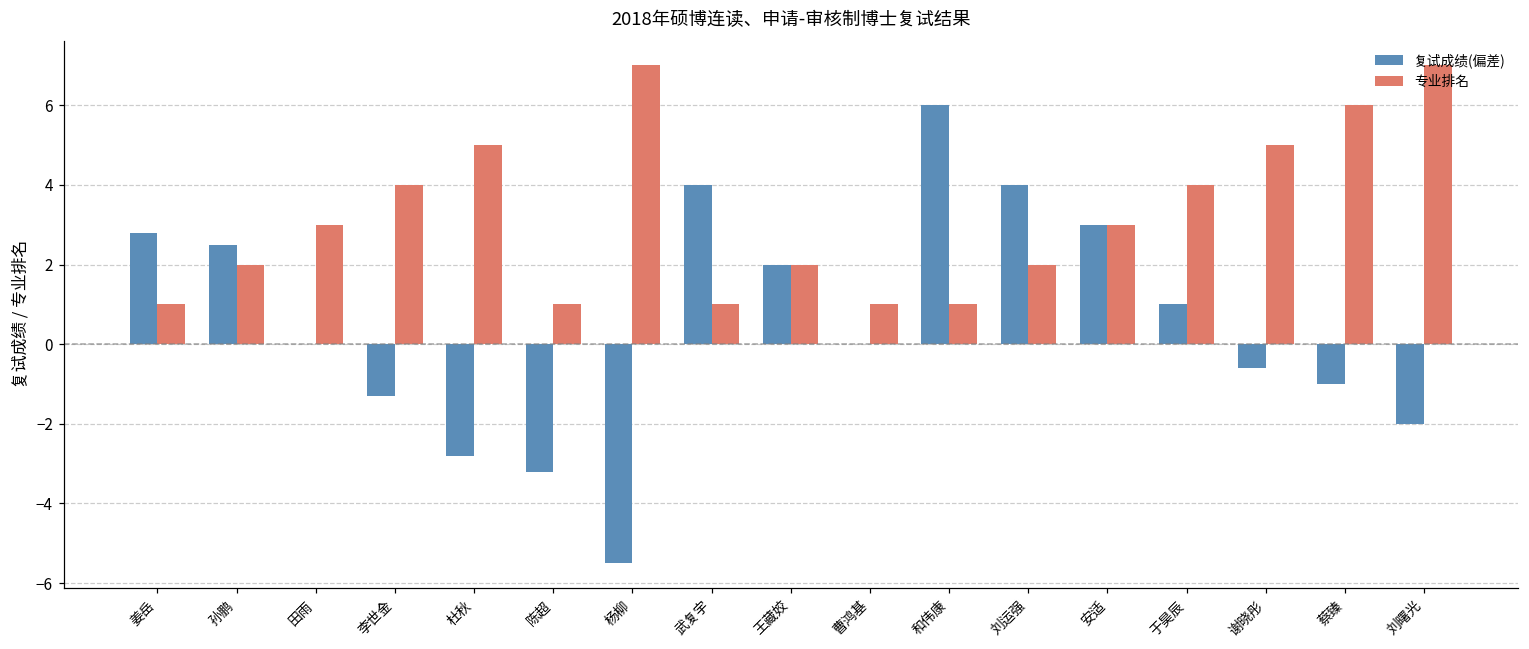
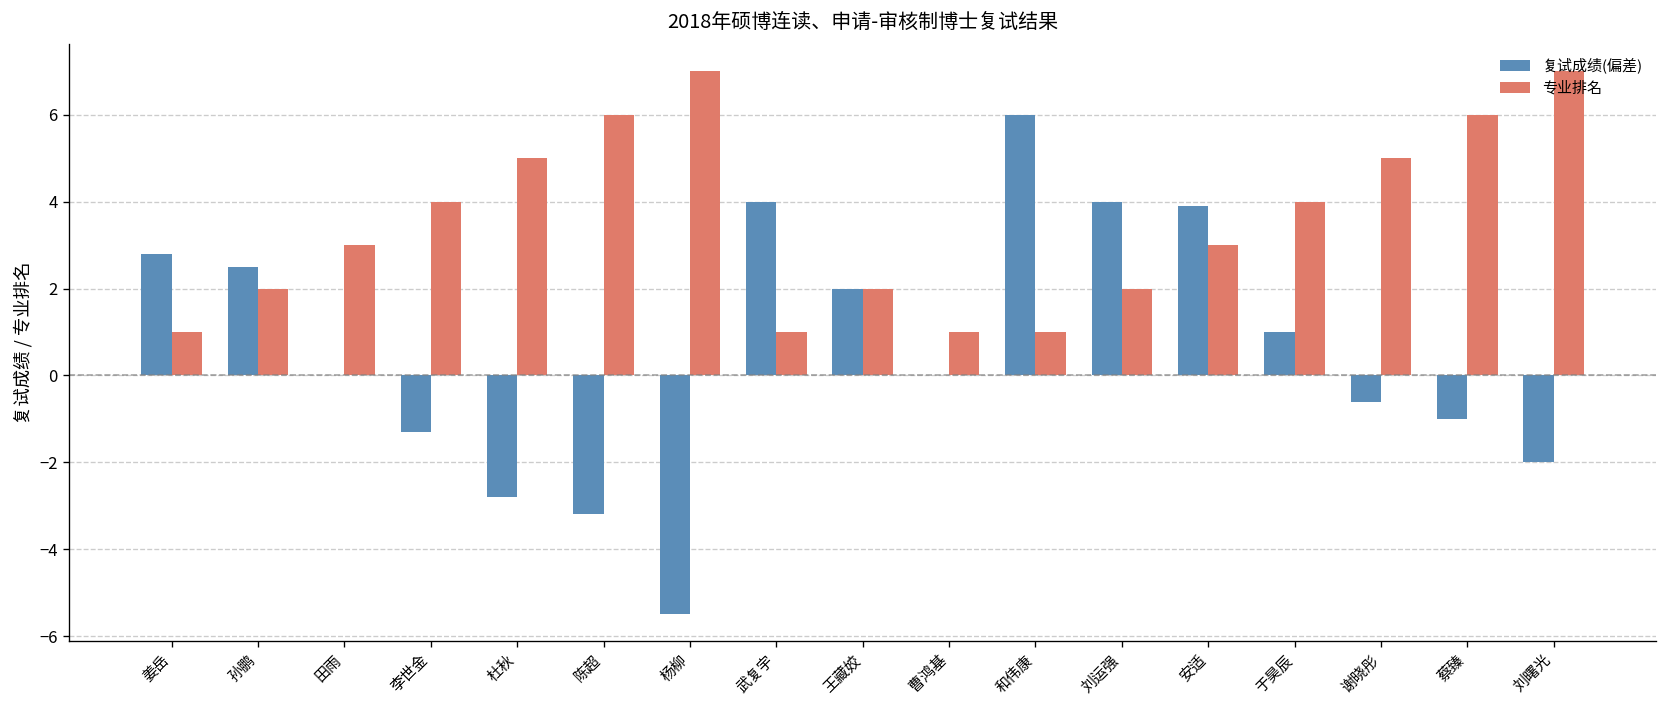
  {
    "复试成绩(偏差)": {
      "姜岳": 2.8,
      "孙鹏": 2.5,
      "田雨": 0.0,
      "李世金": -1.3,
      "杜秋": -2.8,
      "陈超": -3.2,
      "杨柳": -5.5,
      "武复宇": 4.0,
      "王藏姣": 2.0,
      "曹鸿基": 0.0,
      "和伟康": 6.0,
      "刘运强": 4.0,
-     "安适": 3.0,
+     "安适": 3.9,
      "于昊辰": 1.0,
      "谢晓彤": -0.6,
      "蔡臻": -1.0,
      "刘曙光": -2.0
    },
    "专业排名": {
      "姜岳": 1,
      "孙鹏": 2,
      "田雨": 3,
      "李世金": 4,
      "杜秋": 5,
-     "陈超": 1,
+     "陈超": 6,
      "杨柳": 7,
      "武复宇": 1,
      "王藏姣": 2,
      "曹鸿基": 1,
      "和伟康": 1,
      "刘运强": 2,
      "安适": 3,
      "于昊辰": 4,
      "谢晓彤": 5,
      "蔡臻": 6,
      "刘曙光": 7
    }
  }
